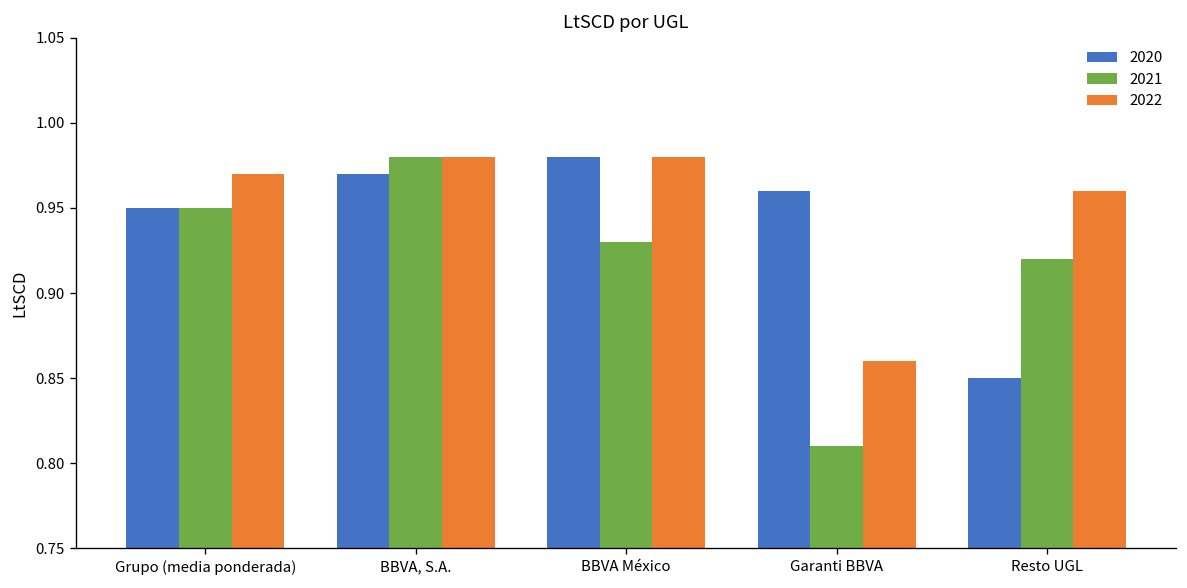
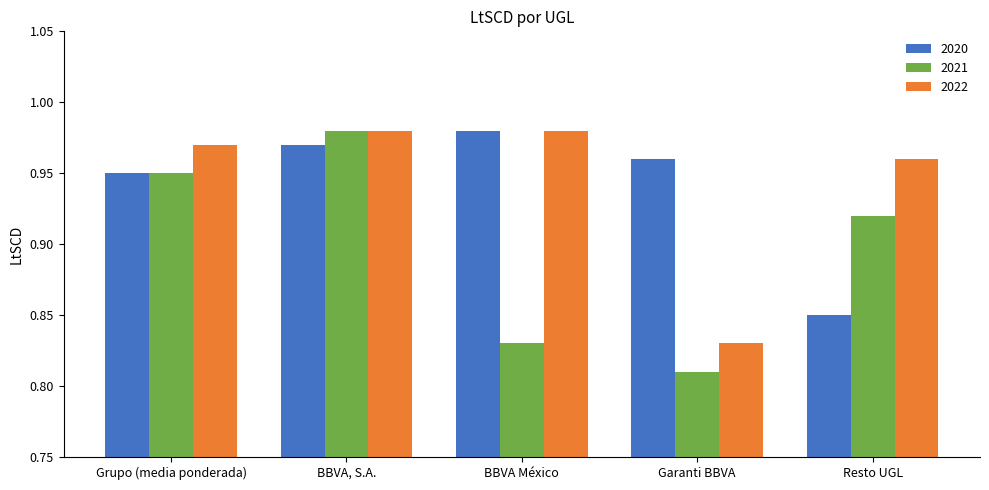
  {
    "2020": {
      "Grupo (media ponderada)": 0.95,
      "BBVA, S.A.": 0.97,
      "BBVA México": 0.98,
      "Garanti BBVA": 0.96,
      "Resto UGL": 0.85
    },
    "2021": {
      "Grupo (media ponderada)": 0.95,
      "BBVA, S.A.": 0.98,
-     "BBVA México": 0.93,
+     "BBVA México": 0.83,
      "Garanti BBVA": 0.81,
      "Resto UGL": 0.92
    },
    "2022": {
      "Grupo (media ponderada)": 0.97,
      "BBVA, S.A.": 0.98,
      "BBVA México": 0.98,
-     "Garanti BBVA": 0.86,
+     "Garanti BBVA": 0.83,
      "Resto UGL": 0.96
    }
  }
